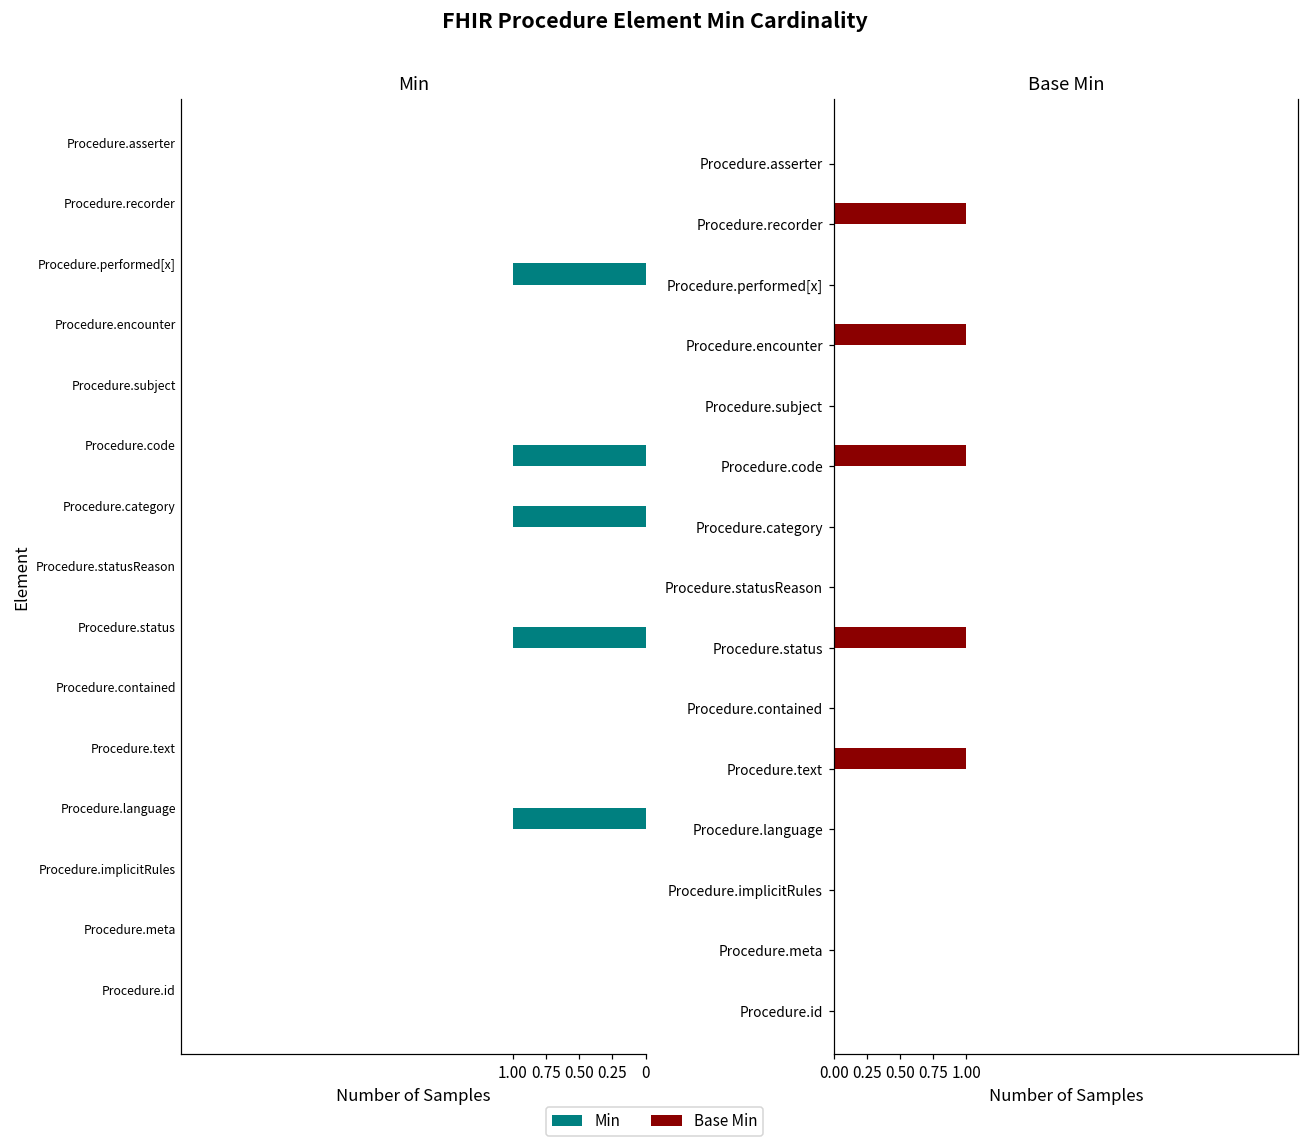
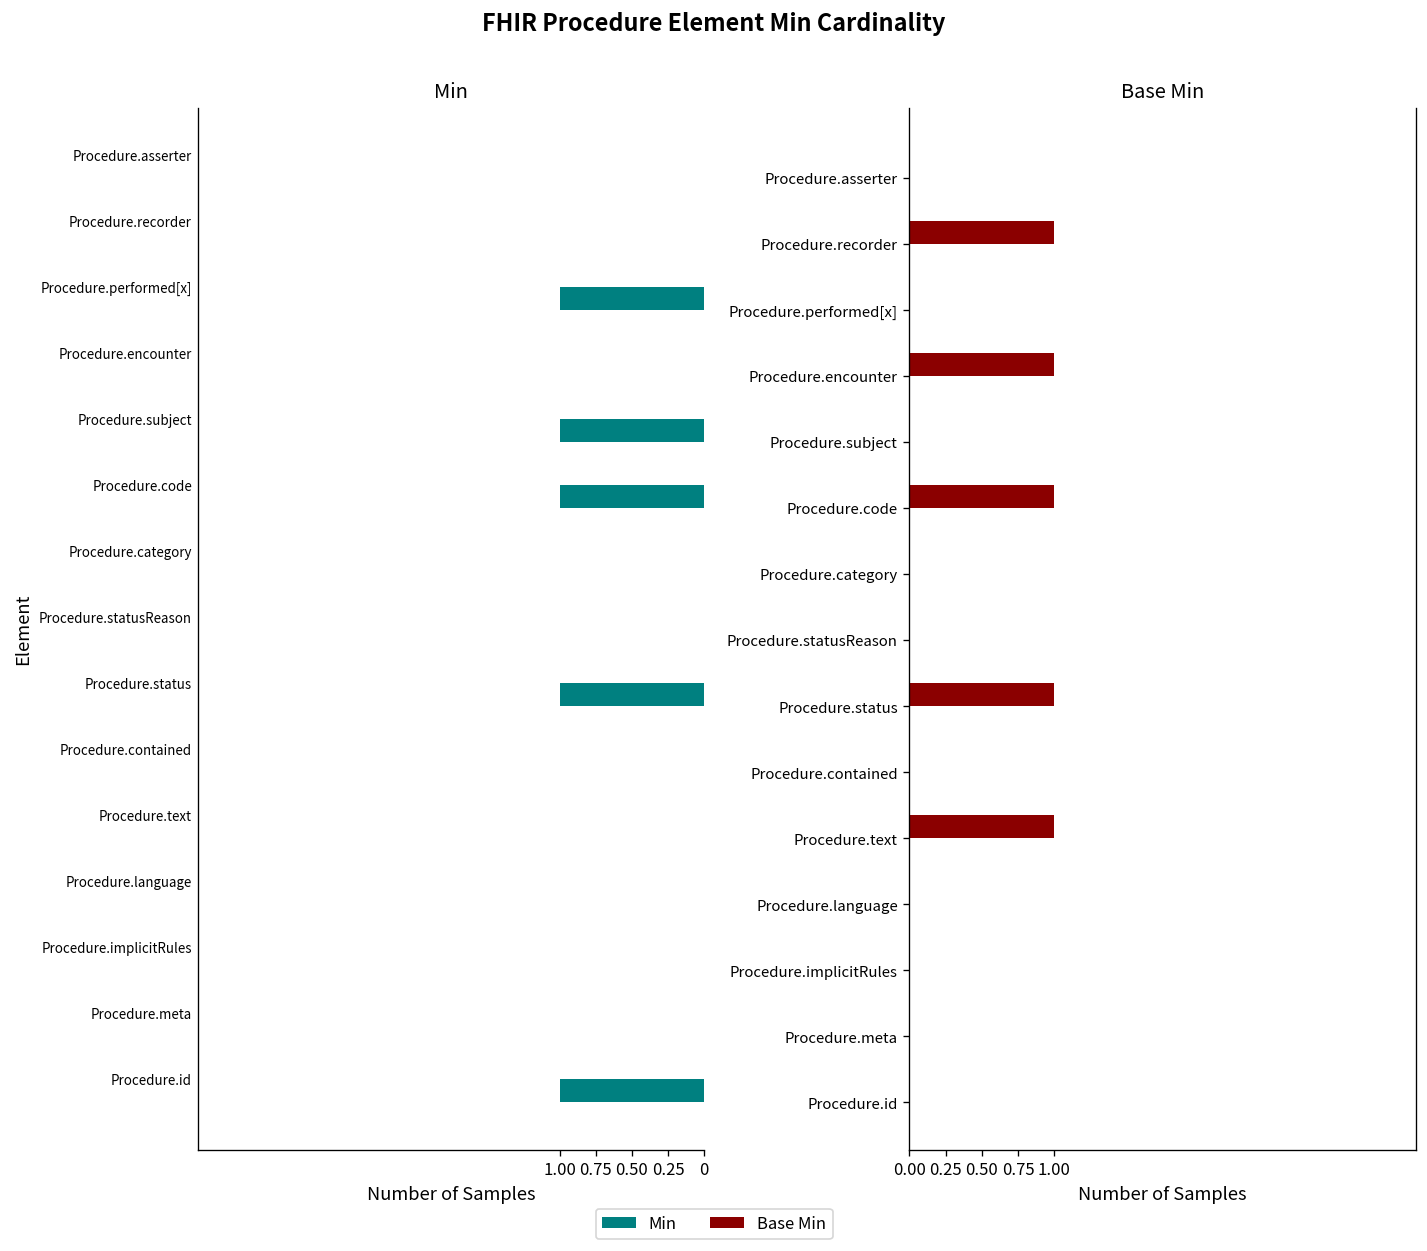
  {
    "Min": {
      "Procedure.asserter": 0,
      "Procedure.recorder": 0,
      "Procedure.performed[x]": 1,
      "Procedure.encounter": 0,
-     "Procedure.subject": 0,
+     "Procedure.subject": 1,
      "Procedure.code": 1,
-     "Procedure.category": 1,
+     "Procedure.category": 0,
      "Procedure.statusReason": 0,
      "Procedure.status": 1,
      "Procedure.contained": 0,
      "Procedure.text": 0,
-     "Procedure.language": 1,
+     "Procedure.language": 0,
      "Procedure.implicitRules": 0,
      "Procedure.meta": 0,
-     "Procedure.id": 0
+     "Procedure.id": 1
    },
    "Base Min": {
      "Procedure.asserter": 0.00,
      "Procedure.recorder": 1.00,
      "Procedure.performed[x]": 0.00,
      "Procedure.encounter": 1.00,
      "Procedure.subject": 0.00,
      "Procedure.code": 1.00,
      "Procedure.category": 0.00,
      "Procedure.statusReason": 0.00,
      "Procedure.status": 1.00,
      "Procedure.contained": 0.00,
      "Procedure.text": 1.00,
      "Procedure.language": 0.00,
      "Procedure.implicitRules": 0.00,
      "Procedure.meta": 0.00,
      "Procedure.id": 0.00
    }
  }
